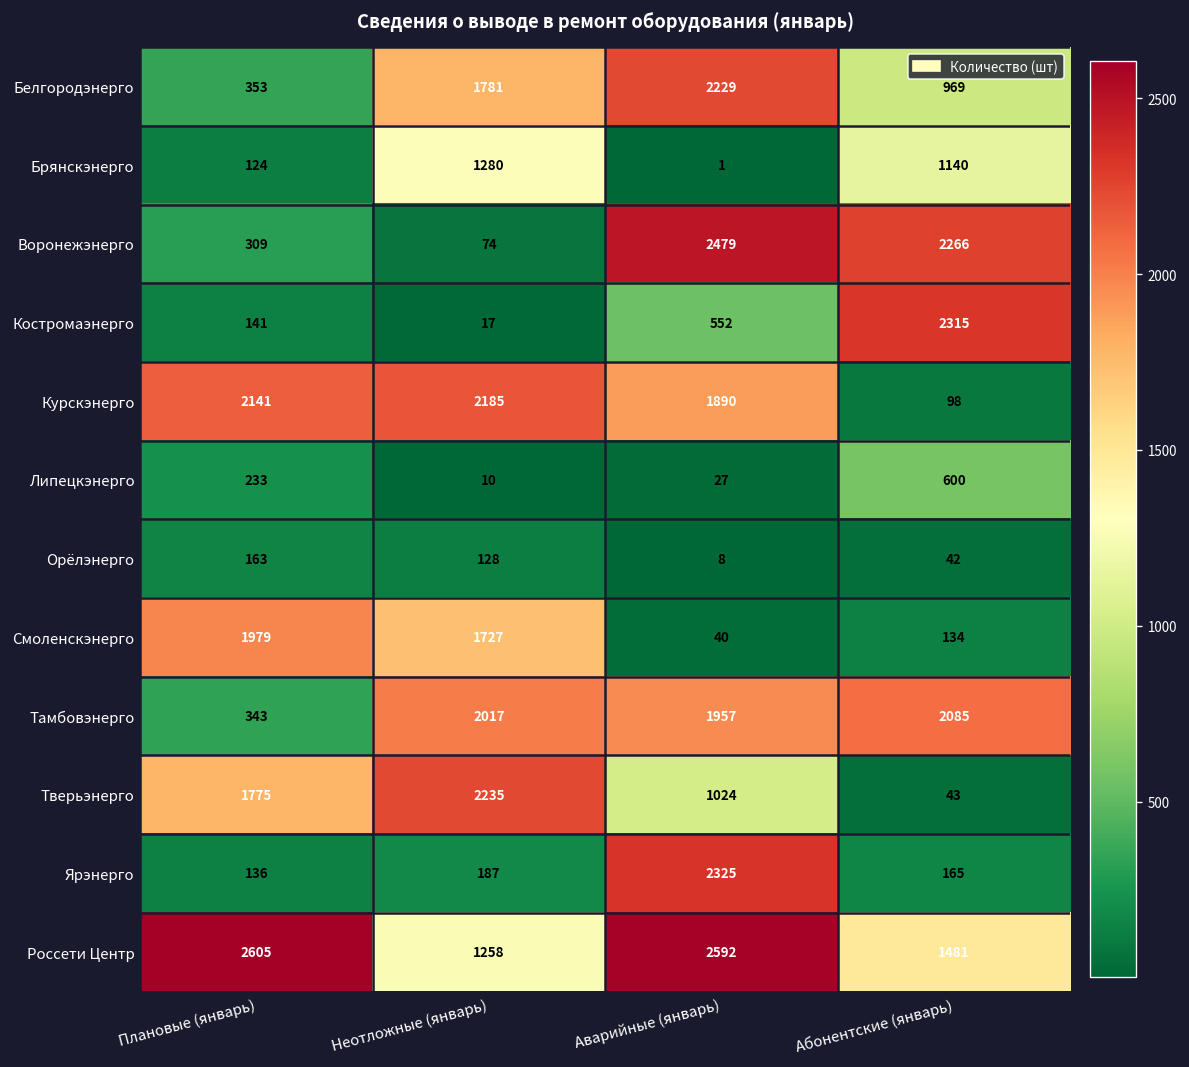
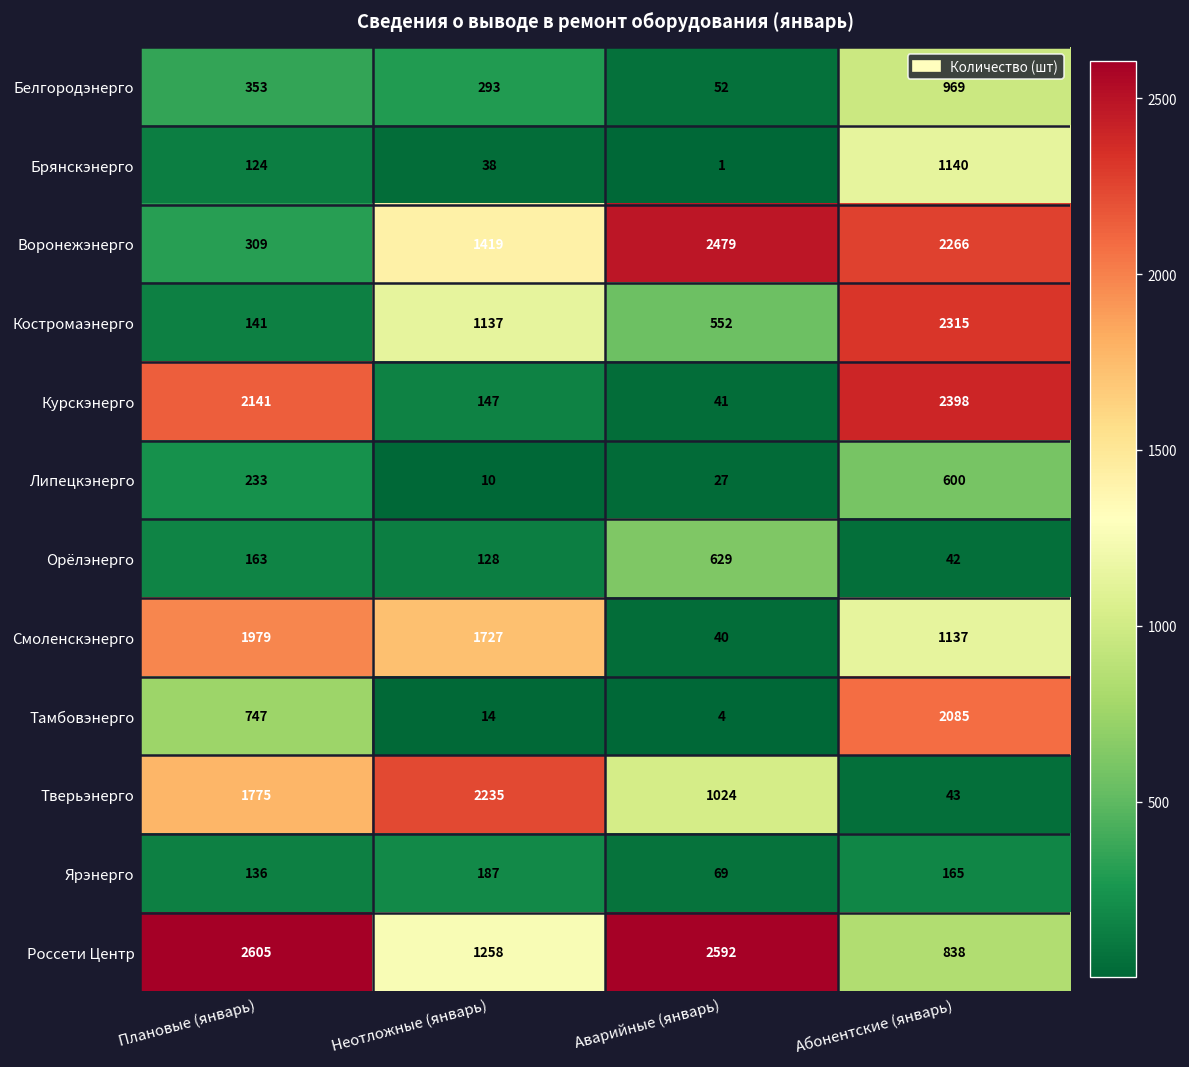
  {
    "Белгородэнерго": {
      "Плановые (январь)": 353,
-     "Неотложные (январь)": 1781,
-     "Аварийные (январь)": 2229,
+     "Неотложные (январь)": 293,
+     "Аварийные (январь)": 52,
      "Абонентские (январь)": 969
    },
    "Брянскэнерго": {
      "Плановые (январь)": 124,
-     "Неотложные (январь)": 1280,
+     "Неотложные (январь)": 38,
      "Аварийные (январь)": 1,
      "Абонентские (январь)": 1140
    },
    "Воронежэнерго": {
      "Плановые (январь)": 309,
-     "Неотложные (январь)": 74,
+     "Неотложные (январь)": 1419,
      "Аварийные (январь)": 2479,
      "Абонентские (январь)": 2266
    },
    "Костромаэнерго": {
      "Плановые (январь)": 141,
-     "Неотложные (январь)": 17,
+     "Неотложные (январь)": 1137,
      "Аварийные (январь)": 552,
      "Абонентские (январь)": 2315
    },
    "Курскэнерго": {
      "Плановые (январь)": 2141,
-     "Неотложные (январь)": 2185,
-     "Аварийные (январь)": 1890,
-     "Абонентские (январь)": 98
+     "Неотложные (январь)": 147,
+     "Аварийные (январь)": 41,
+     "Абонентские (январь)": 2398
    },
    "Липецкэнерго": {
      "Плановые (январь)": 233,
      "Неотложные (январь)": 10,
      "Аварийные (январь)": 27,
      "Абонентские (январь)": 600
    },
    "Орёлэнерго": {
      "Плановые (январь)": 163,
      "Неотложные (январь)": 128,
-     "Аварийные (январь)": 8,
+     "Аварийные (январь)": 629,
      "Абонентские (январь)": 42
    },
    "Смоленскэнерго": {
      "Плановые (январь)": 1979,
      "Неотложные (январь)": 1727,
      "Аварийные (январь)": 40,
-     "Абонентские (январь)": 134
+     "Абонентские (январь)": 1137
    },
    "Тамбовэнерго": {
-     "Плановые (январь)": 343,
-     "Неотложные (январь)": 2017,
-     "Аварийные (январь)": 1957,
+     "Плановые (январь)": 747,
+     "Неотложные (январь)": 14,
+     "Аварийные (январь)": 4,
      "Абонентские (январь)": 2085
    },
    "Тверьэнерго": {
      "Плановые (январь)": 1775,
      "Неотложные (январь)": 2235,
      "Аварийные (январь)": 1024,
      "Абонентские (январь)": 43
    },
    "Ярэнерго": {
      "Плановые (январь)": 136,
      "Неотложные (январь)": 187,
-     "Аварийные (январь)": 2325,
+     "Аварийные (январь)": 69,
      "Абонентские (январь)": 165
    },
    "Россети Центр": {
      "Плановые (январь)": 2605,
      "Неотложные (январь)": 1258,
      "Аварийные (январь)": 2592,
-     "Абонентские (январь)": 1481
+     "Абонентские (январь)": 838
    }
  }
